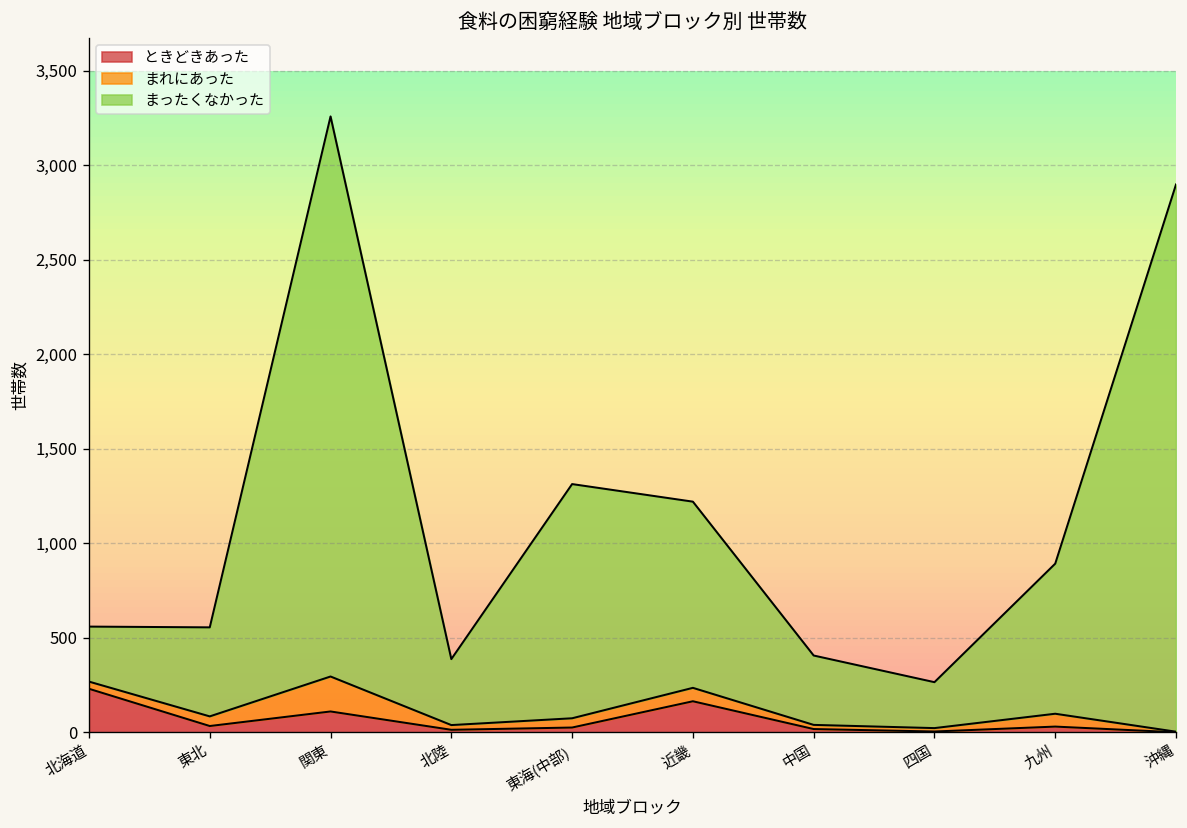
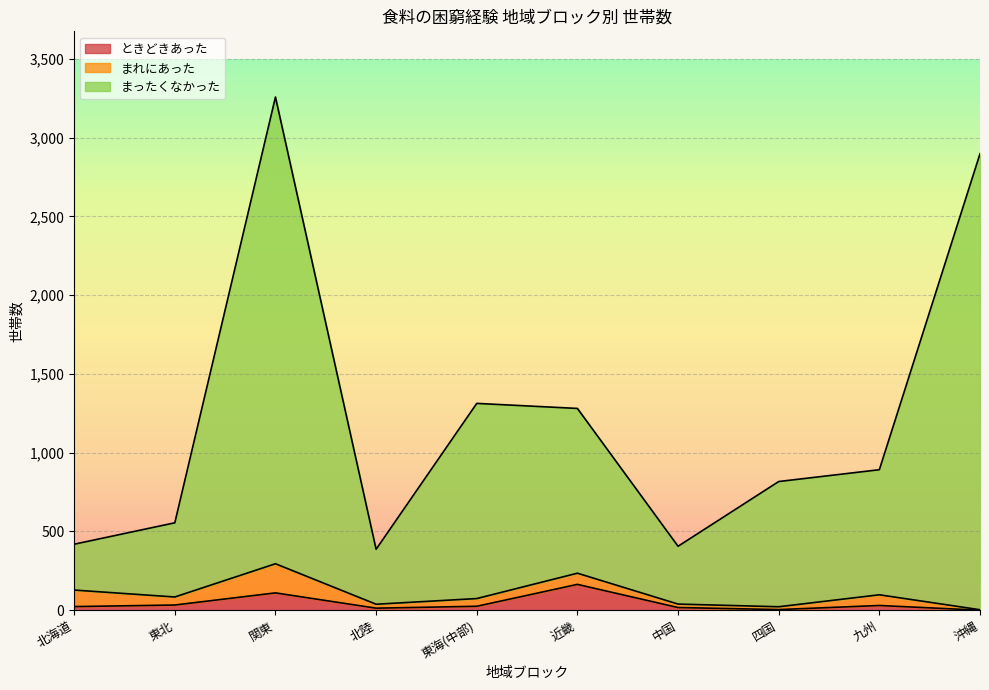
  {
    "ときどきあった": {
-     "北海道": "230",
+     "北海道": "20",
      "東北": "30",
      "関東": "110",
      "北陸": "10",
      "東海(中部)": "30",
      "近畿": "160",
      "中国": "20",
      "四国": "0",
      "九州": "30"
    },
    "まれにあった": {
-     "北海道": "40",
+     "北海道": "110",
      "東北": "50",
      "関東": "190",
      "北陸": "30",
      "東海(中部)": "50",
      "近畿": "70",
      "中国": "20",
      "四国": "20",
      "九州": "70"
    },
    "まったくなかった": {
      "北海道": "290",
      "東北": "470",
      "関東": "2,960",
      "北陸": "350",
      "東海(中部)": "1,240",
-     "近畿": "990",
+     "近畿": "1,050",
      "中国": "370",
-     "四国": "240",
+     "四国": "800",
      "九州": "790",
      "沖縄": "2,900"
    }
  }
